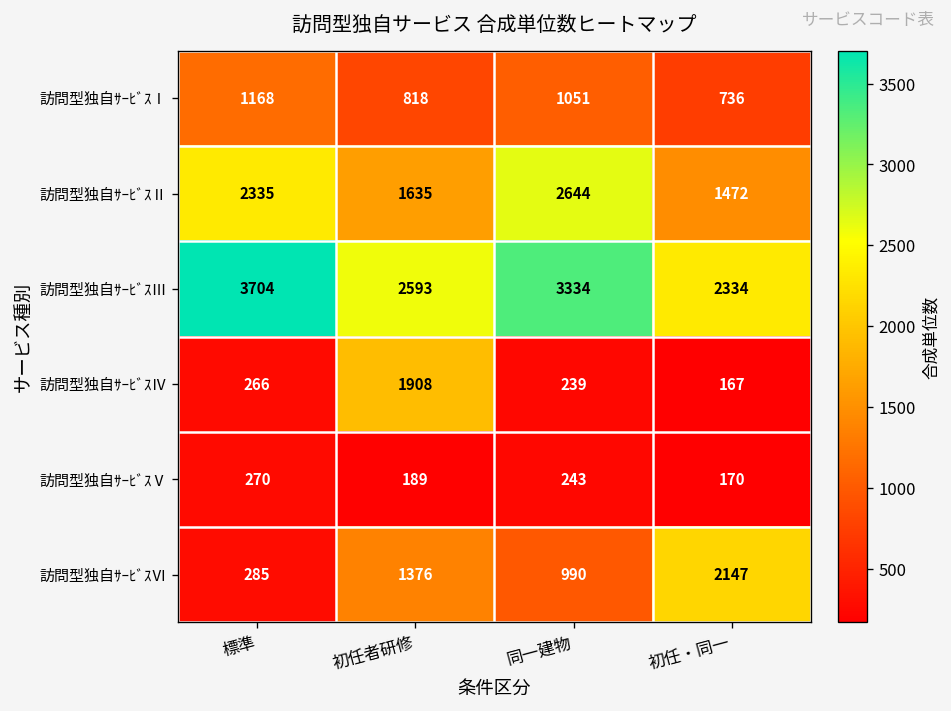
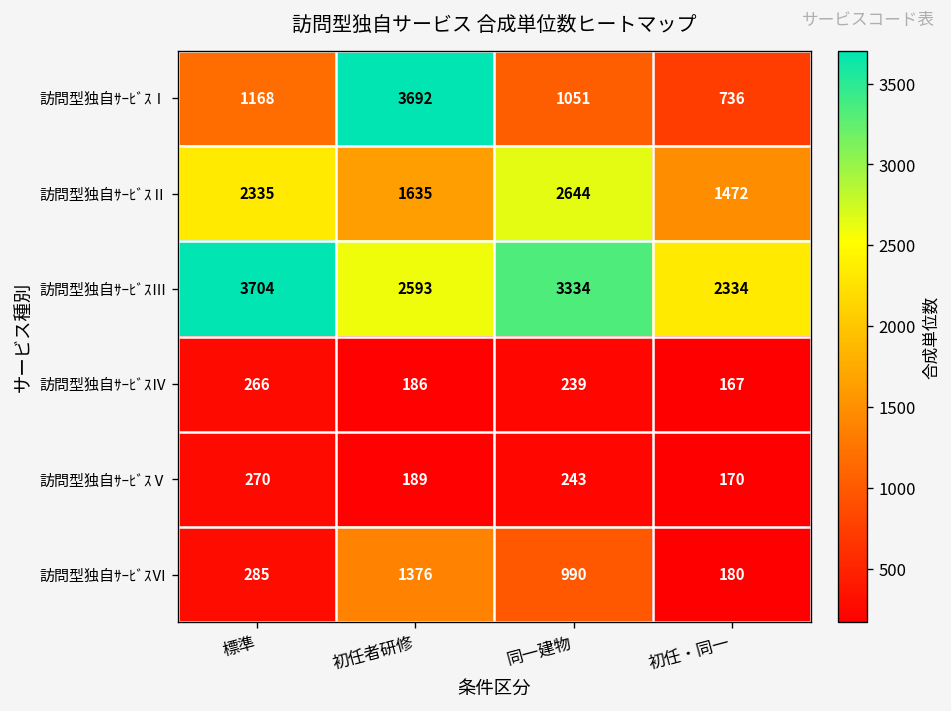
  {
    "訪問型独自ｻｰﾋﾞｽⅠ": {
      "標準": 1168,
-     "初任者研修": 818,
+     "初任者研修": 3692,
      "同一建物": 1051,
      "初任・同一": 736
    },
    "訪問型独自ｻｰﾋﾞｽⅡ": {
      "標準": 2335,
      "初任者研修": 1635,
      "同一建物": 2644,
      "初任・同一": 1472
    },
    "訪問型独自ｻｰﾋﾞｽⅢ": {
      "標準": 3704,
      "初任者研修": 2593,
      "同一建物": 3334,
      "初任・同一": 2334
    },
    "訪問型独自ｻｰﾋﾞｽⅣ": {
      "標準": 266,
-     "初任者研修": 1908,
+     "初任者研修": 186,
      "同一建物": 239,
      "初任・同一": 167
    },
    "訪問型独自ｻｰﾋﾞｽⅤ": {
      "標準": 270,
      "初任者研修": 189,
      "同一建物": 243,
      "初任・同一": 170
    },
    "訪問型独自ｻｰﾋﾞｽⅥ": {
      "標準": 285,
      "初任者研修": 1376,
      "同一建物": 990,
-     "初任・同一": 2147
+     "初任・同一": 180
    }
  }
